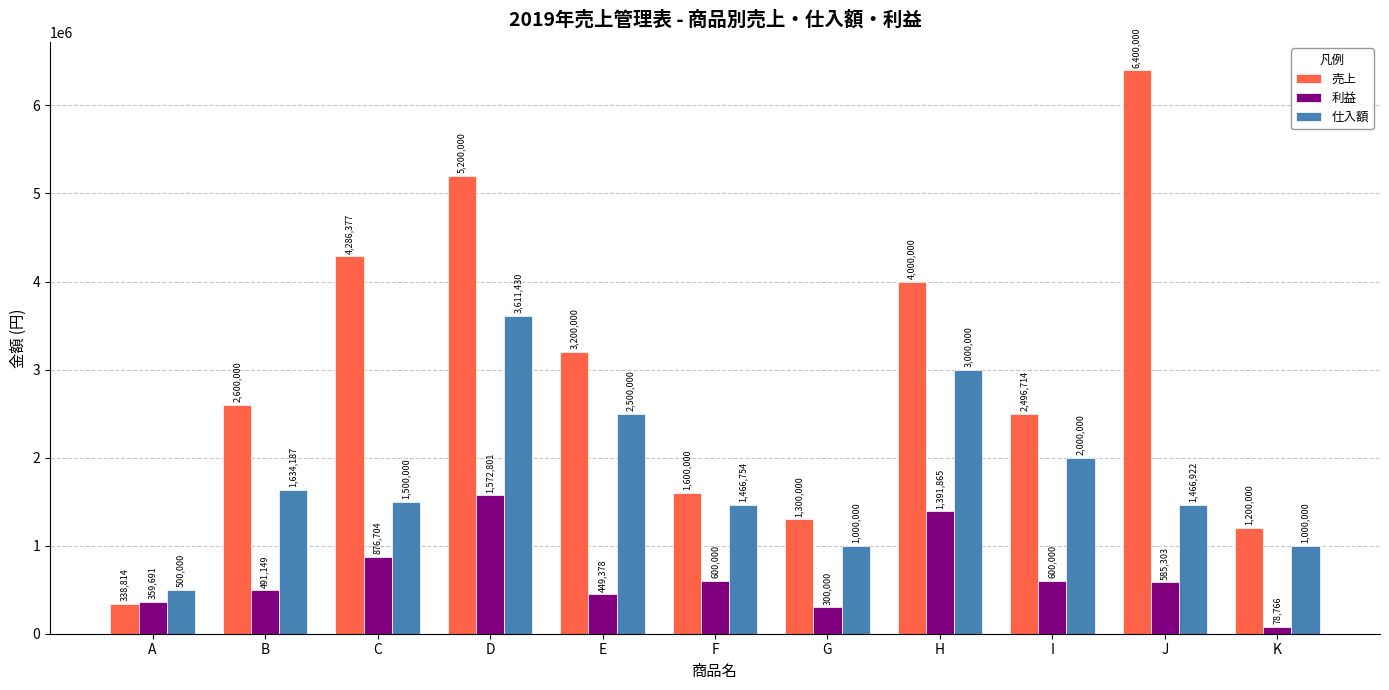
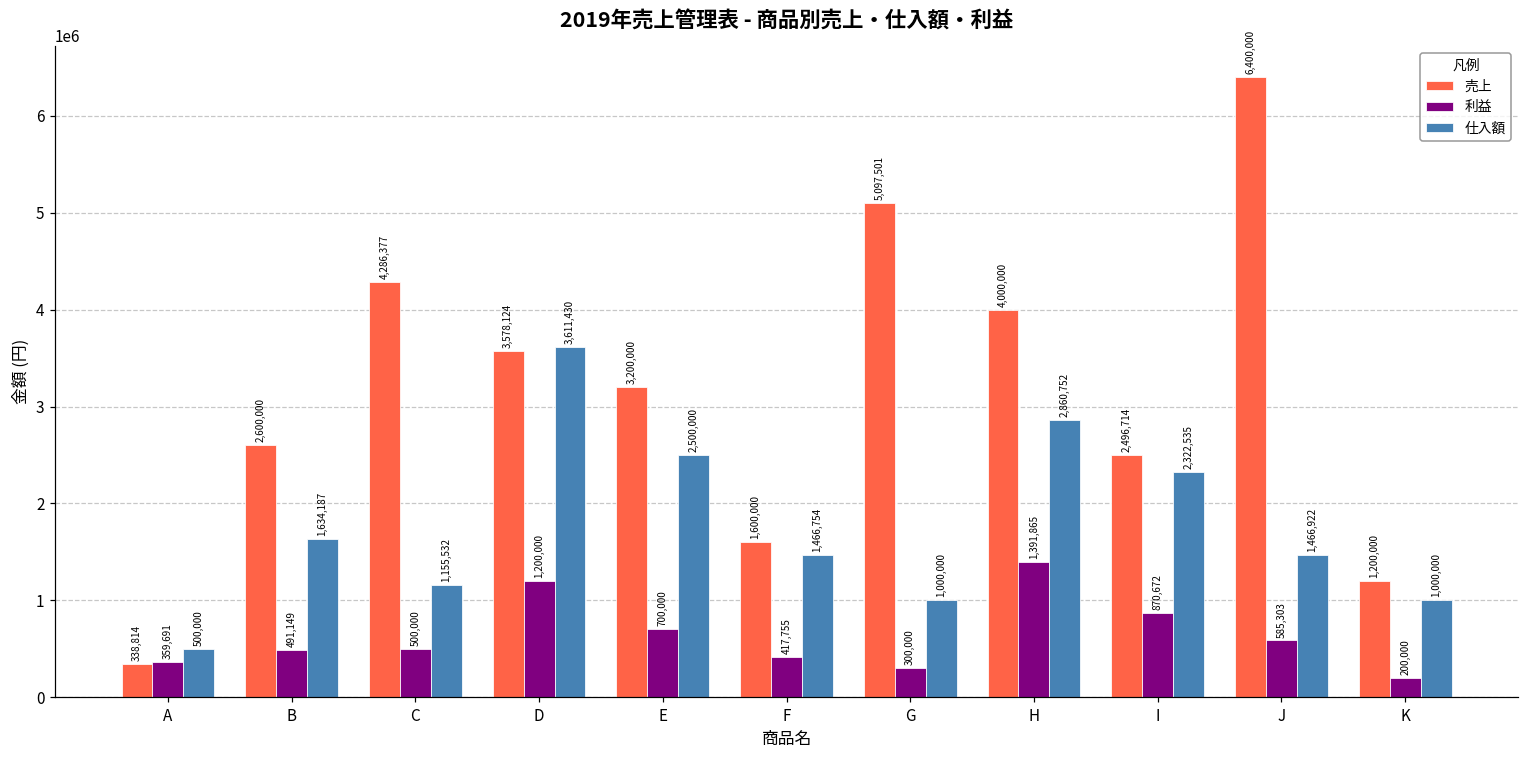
  {
    "売上": {
      "A": "338,814",
      "B": "2,600,000",
      "C": "4,286,377",
-     "D": "5,200,000",
+     "D": "3,578,124",
      "E": "3,200,000",
      "F": "1,600,000",
-     "G": "1,300,000",
+     "G": "5,097,501",
      "H": "4,000,000",
      "I": "2,496,714",
      "J": "6,400,000",
      "K": "1,200,000"
    },
    "利益": {
      "A": "359,691",
      "B": "491,149",
-     "C": "876,704",
-     "D": "1,572,801",
-     "E": "449,378",
-     "F": "600,000",
+     "C": "500,000",
+     "D": "1,200,000",
+     "E": "700,000",
+     "F": "417,755",
      "G": "300,000",
      "H": "1,391,865",
-     "I": "600,000",
+     "I": "870,672",
      "J": "585,303",
-     "K": "78,766"
+     "K": "200,000"
    },
    "仕入額": {
      "A": "500,000",
      "B": "1,634,187",
-     "C": "1,500,000",
+     "C": "1,155,532",
      "D": "3,611,430",
      "E": "2,500,000",
      "F": "1,466,754",
      "G": "1,000,000",
-     "H": "3,000,000",
-     "I": "2,000,000",
+     "H": "2,860,752",
+     "I": "2,322,535",
      "J": "1,466,922",
      "K": "1,000,000"
    }
  }
